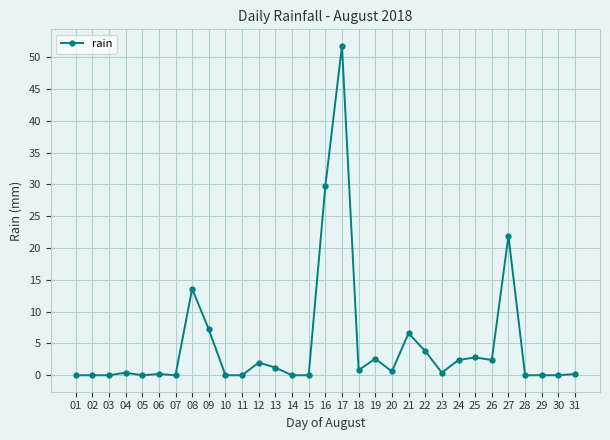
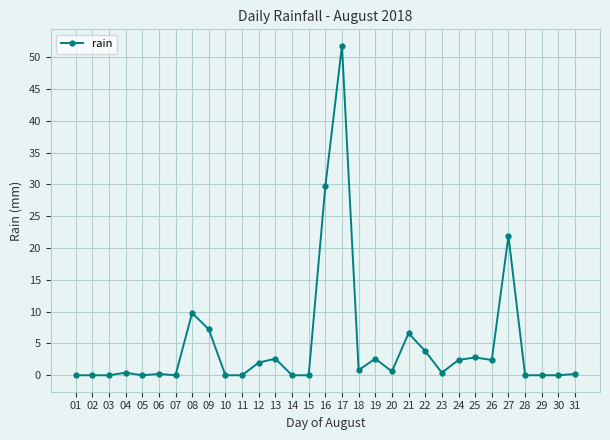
  {
    "01": 0,
    "02": 0,
    "03": 0,
    "04": 0,
    "05": 0,
    "06": 0,
    "07": 0,
-   "08": 14,
+   "08": 10,
    "09": 7,
    "10": 0,
    "11": 0,
    "12": 2,
-   "13": 1,
+   "13": 3,
    "14": 0,
    "15": 0,
    "16": 30,
    "17": 52,
    "18": 1,
    "19": 3,
    "20": 1,
    "21": 7,
    "22": 4,
    "23": 0,
    "24": 2,
    "25": 3,
    "26": 2,
    "27": 22,
    "28": 0,
    "29": 0,
    "30": 0,
    "31": 0
  }
